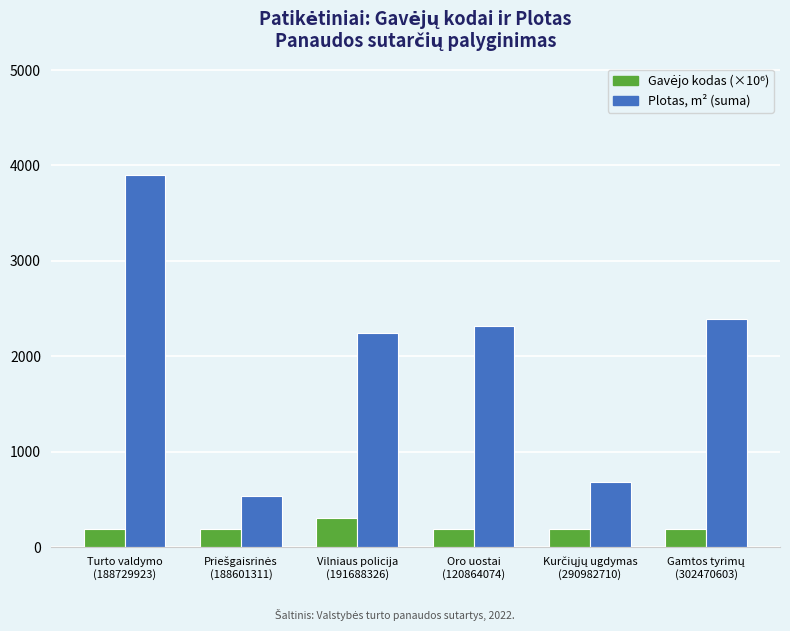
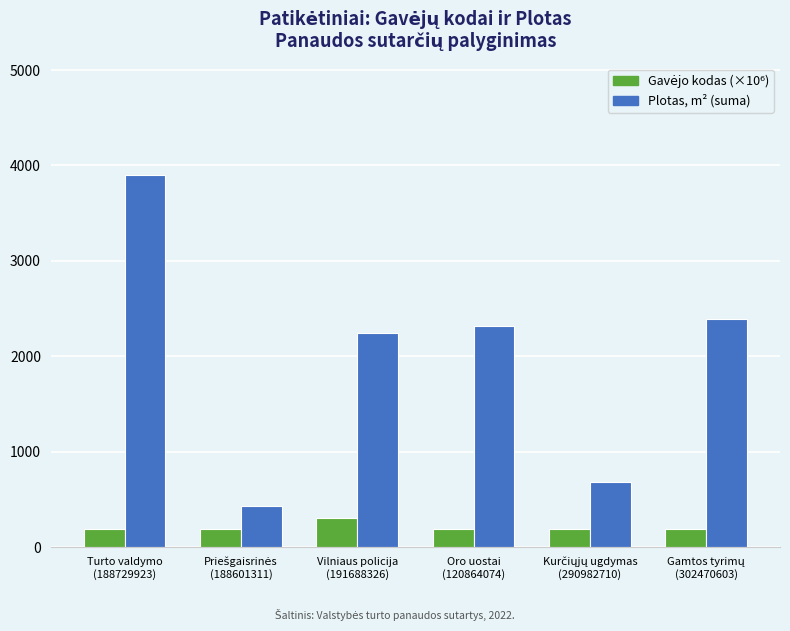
  {
    "Gavėjo kodas (×10⁶)": {
      "Turto valdymo (188729923)": 200,
      "Priešgaisrinės (188601311)": 200,
      "Vilniaus policija (191688326)": 300,
      "Oro uostai (120864074)": 200,
      "Kurčiųjų ugdymas (290982710)": 200,
      "Gamtos tyrimų (302470603)": 200
    },
    "Plotas, m² (suma)": {
      "Turto valdymo (188729923)": 3900,
-     "Priešgaisrinės (188601311)": 500,
+     "Priešgaisrinės (188601311)": 400,
      "Vilniaus policija (191688326)": 2200,
      "Oro uostai (120864074)": 2300,
      "Kurčiųjų ugdymas (290982710)": 700,
      "Gamtos tyrimų (302470603)": 2400
    }
  }
